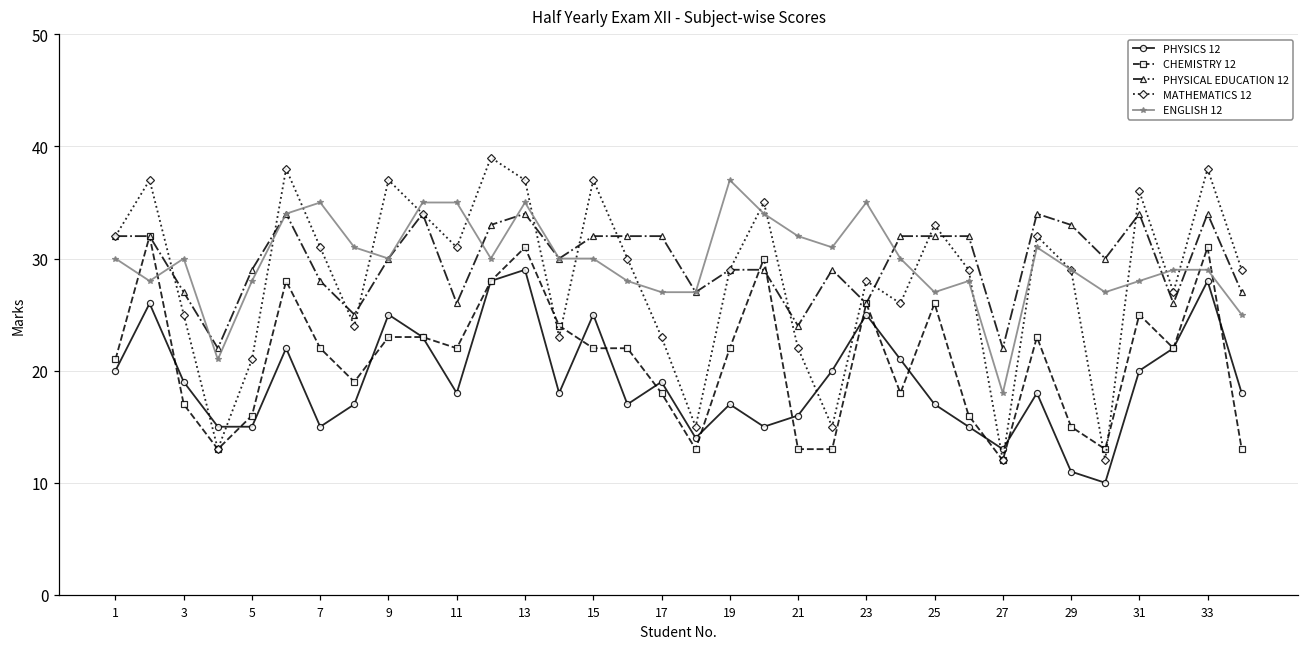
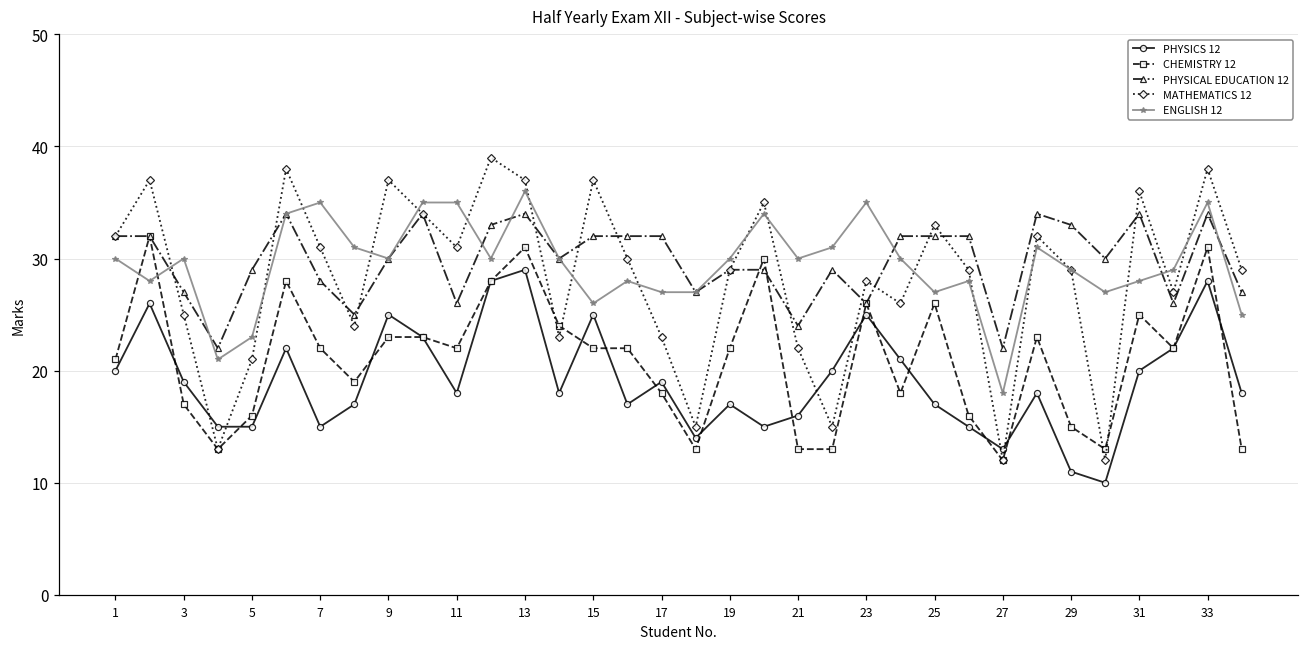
  {
    "ENGLISH 12": {
      "1": 30,
      "3": 30,
-     "5": 28,
+     "5": 23,
      "7": 35,
      "11": 35,
-     "13": 35,
-     "15": 30,
+     "13": 36,
+     "15": 26,
      "17": 27,
-     "19": 37,
-     "21": 32,
+     "19": 30,
+     "21": 30,
      "23": 35,
      "25": 27,
      "27": 18,
      "31": 28,
-     "33": 29
+     "33": 35
    }
  }
